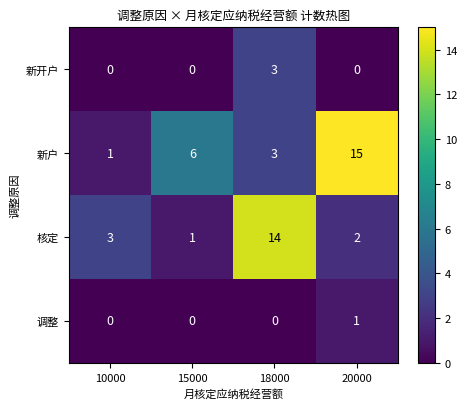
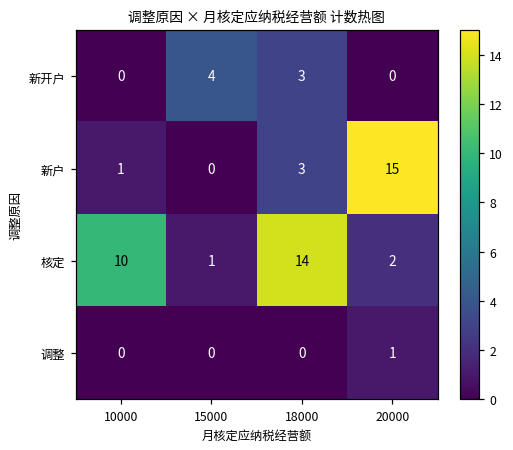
  {
    "新开户": {
      "10000": 0,
-     "15000": 0,
+     "15000": 4,
      "18000": 3,
      "20000": 0
    },
    "新户": {
      "10000": 1,
-     "15000": 6,
+     "15000": 0,
      "18000": 3,
      "20000": 15
    },
    "核定": {
-     "10000": 3,
+     "10000": 10,
      "15000": 1,
      "18000": 14,
      "20000": 2
    },
    "调整": {
      "10000": 0,
      "15000": 0,
      "18000": 0,
      "20000": 1
    }
  }
